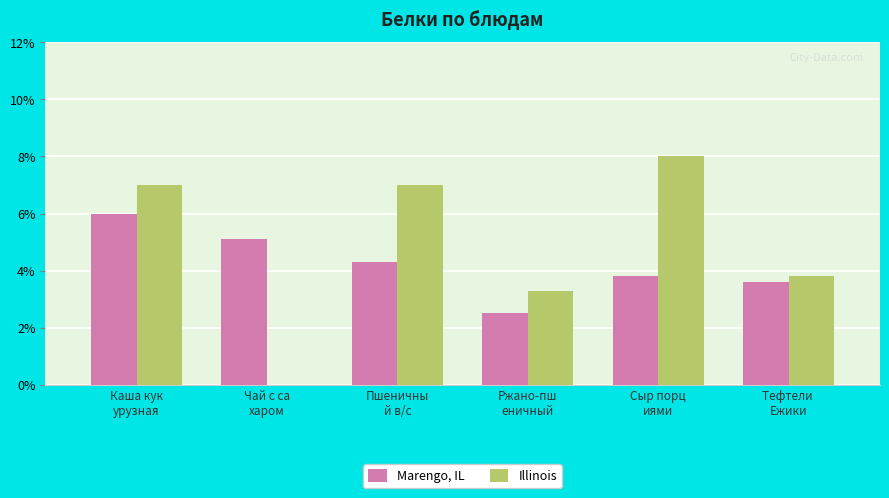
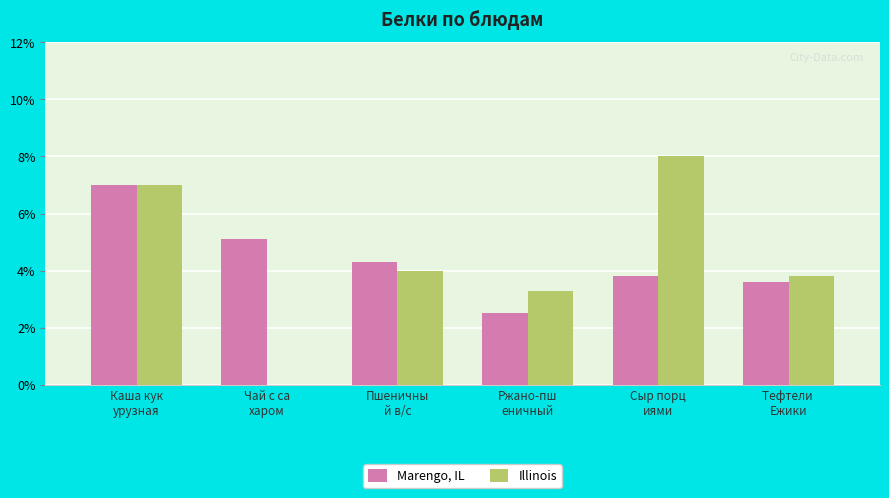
  {
    "Marengo, IL": {
-     "Каша кук урузная": "6%",
+     "Каша кук урузная": "7%",
      "Чай с са харом": "5.1%",
      "Пшеничны й в/с": "4.3%",
      "Ржано-пш еничный": "2.5%",
      "Сыр порц иями": "3.8%",
      "Тефтели Ежики": "3.6%"
    },
    "Illinois": {
      "Каша кук урузная": "7%",
      "Чай с са харом": "0%",
-     "Пшеничны й в/с": "7%",
+     "Пшеничны й в/с": "4%",
      "Ржано-пш еничный": "3.3%",
      "Сыр порц иями": "8%",
      "Тефтели Ежики": "3.8%"
    }
  }
